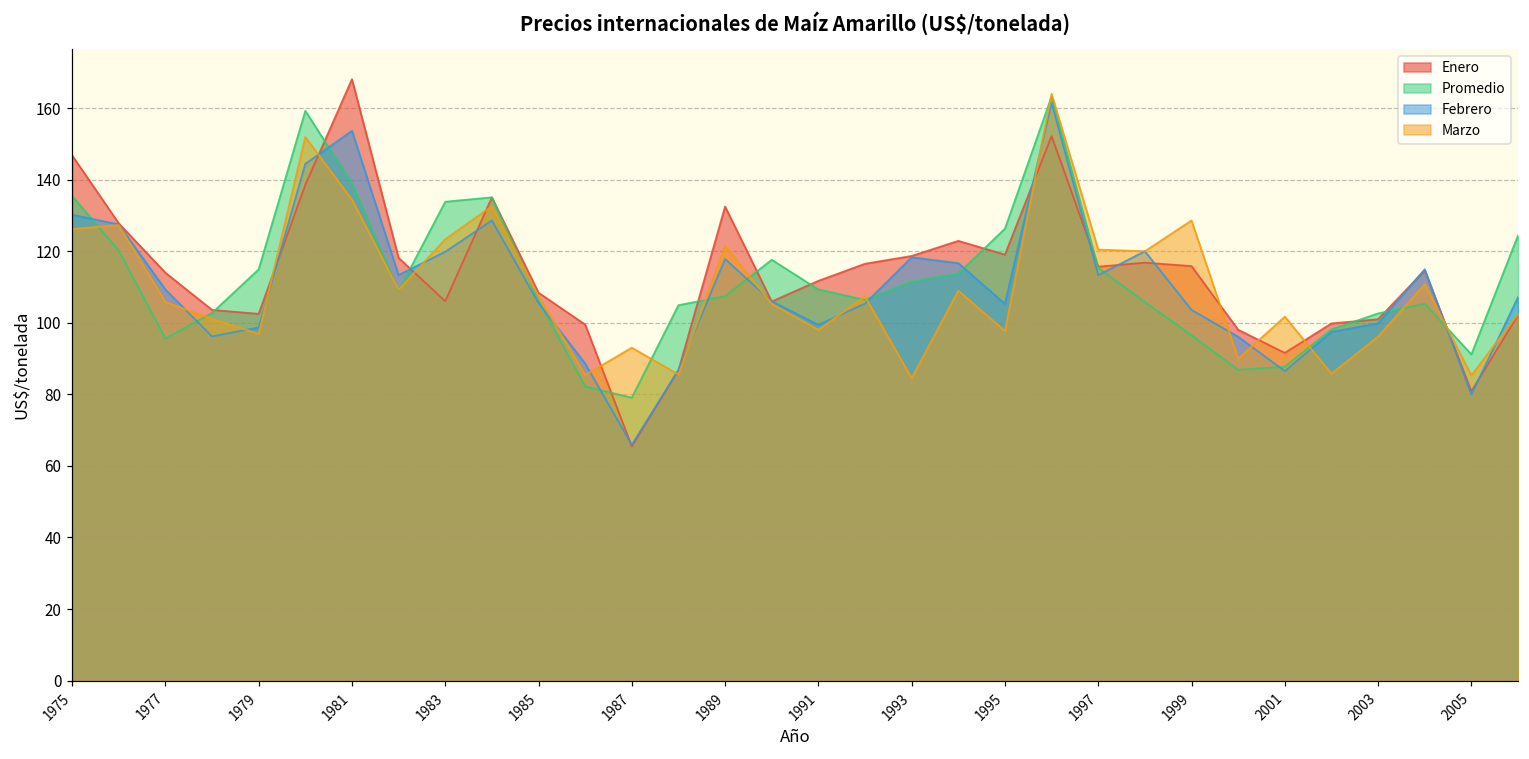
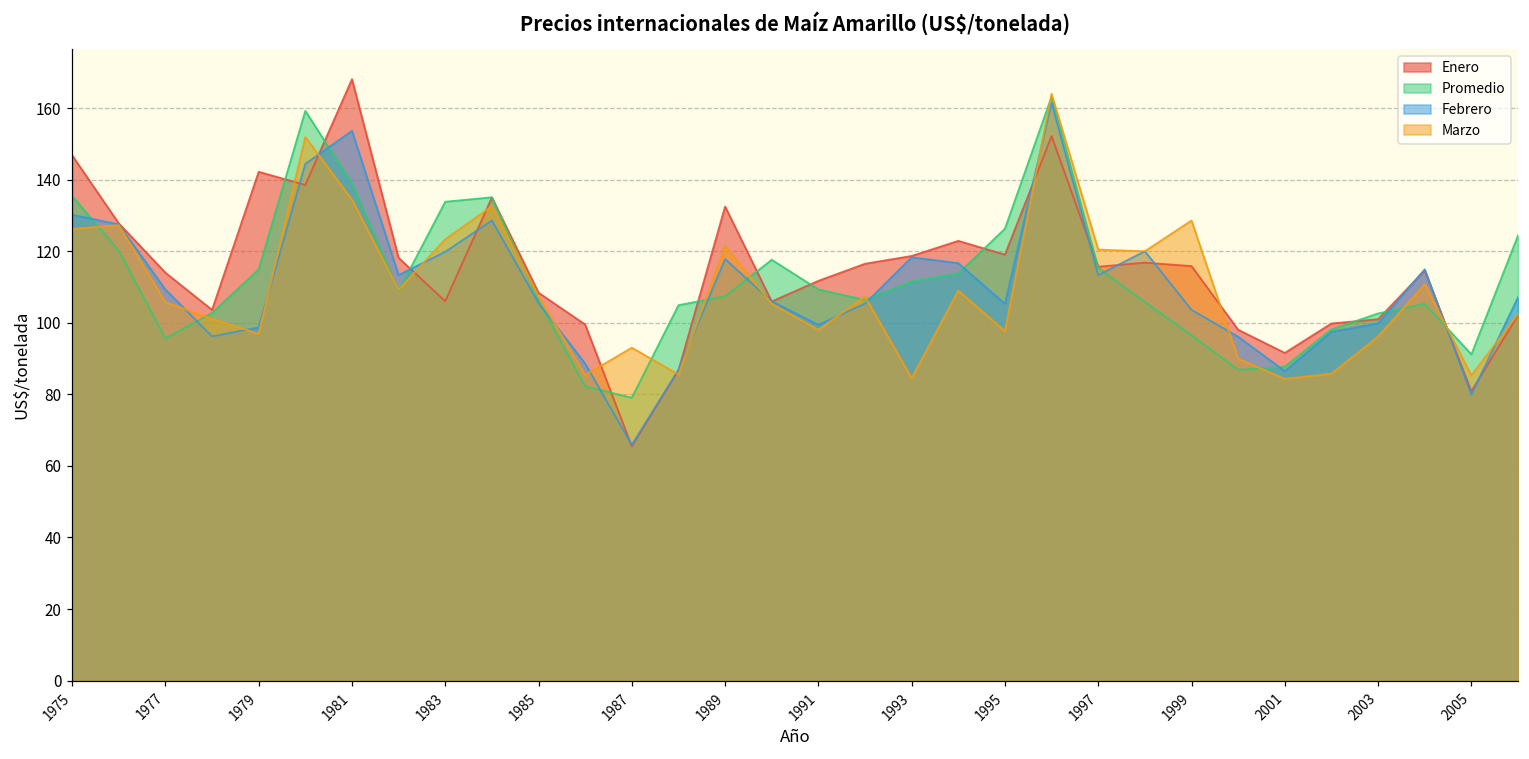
  {
    "Enero": {
      "1975": 147,
      "1977": 114,
-     "1979": 103,
+     "1979": 142,
      "1981": 168,
      "1983": 106,
      "1985": 108,
      "1989": 133,
      "1991": 112,
      "1995": 119,
      "1999": 116,
      "2001": 92,
      "2003": 101,
      "2005": 81
    },
    "Promedio": {
      "1975": 135,
      "1977": 96,
      "1979": 115,
      "1981": 139,
      "1983": 134,
      "1987": 79,
      "1989": 107,
      "1991": 109,
      "1993": 112,
      "1995": 126,
      "1999": 97,
      "2001": 88,
      "2003": 103,
      "2005": 91
    },
    "Febrero": {
      "1975": 130,
      "1977": 109,
      "1979": 99,
      "1981": 154,
      "1983": 120,
      "1989": 118,
      "1991": 99,
      "1995": 105,
      "1997": 113,
      "1999": 104,
      "2001": 87,
      "2003": 100,
      "2005": 80
    },
    "Marzo": {
      "1975": 126,
      "1977": 106,
      "1979": 97,
      "1981": 134,
      "1983": 123,
      "1985": 107,
      "1987": 93,
      "1989": 122,
      "1991": 98,
      "1993": 85,
      "1995": 98,
      "1997": 120,
      "1999": 129,
-     "2001": 102,
+     "2001": 84,
      "2003": 96,
      "2005": 85
    }
  }
